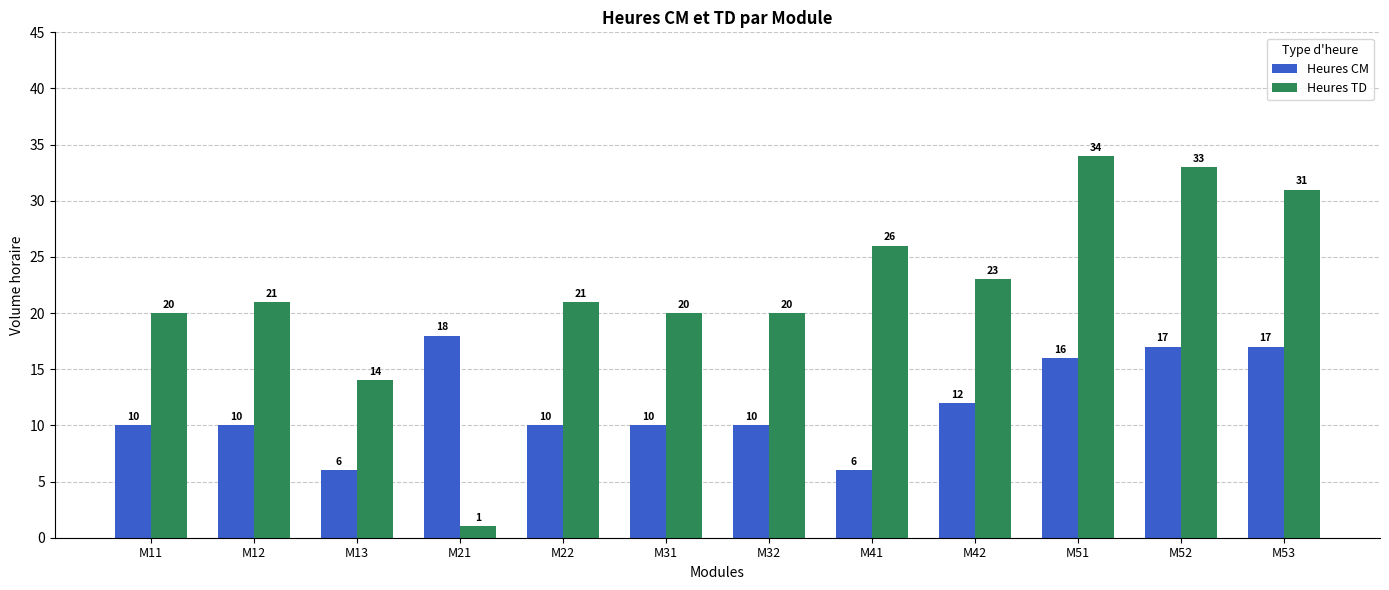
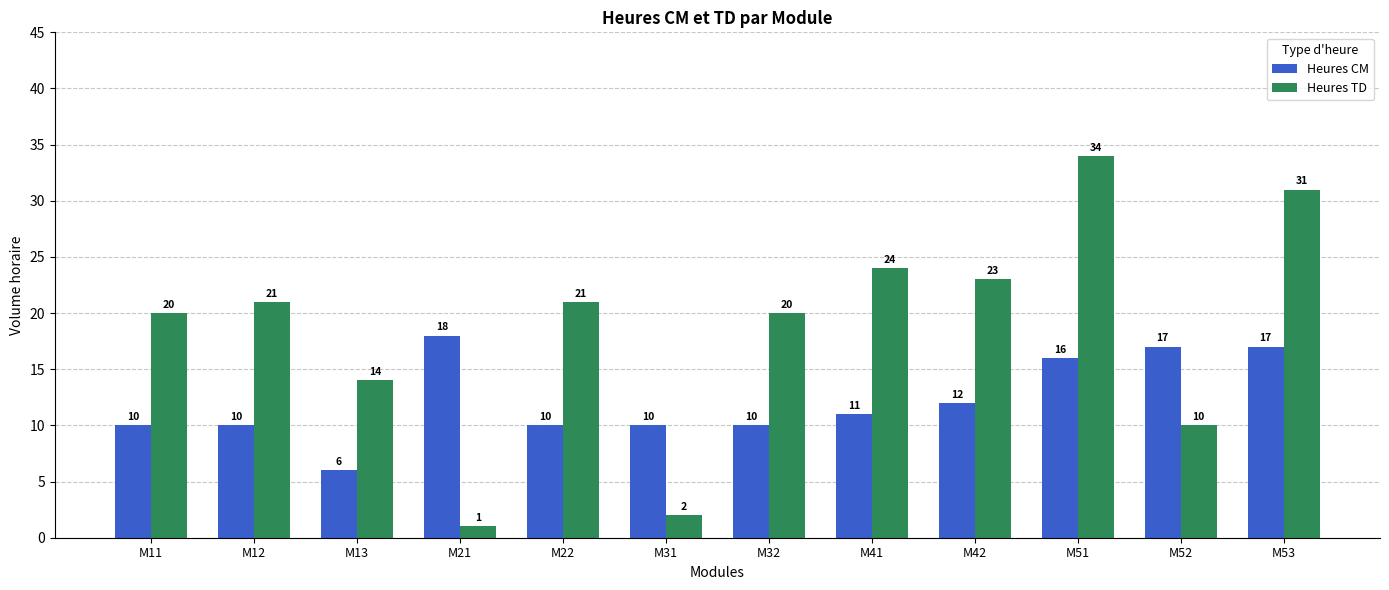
  {
    "Heures CM": {
      "M11": 10,
      "M12": 10,
      "M13": 6,
      "M21": 18,
      "M22": 10,
      "M31": 10,
      "M32": 10,
-     "M41": 6,
+     "M41": 11,
      "M42": 12,
      "M51": 16,
      "M52": 17,
      "M53": 17
    },
    "Heures TD": {
      "M11": 20,
      "M12": 21,
      "M13": 14,
      "M21": 1,
      "M22": 21,
-     "M31": 20,
+     "M31": 2,
      "M32": 20,
-     "M41": 26,
+     "M41": 24,
      "M42": 23,
      "M51": 34,
-     "M52": 33,
+     "M52": 10,
      "M53": 31
    }
  }
